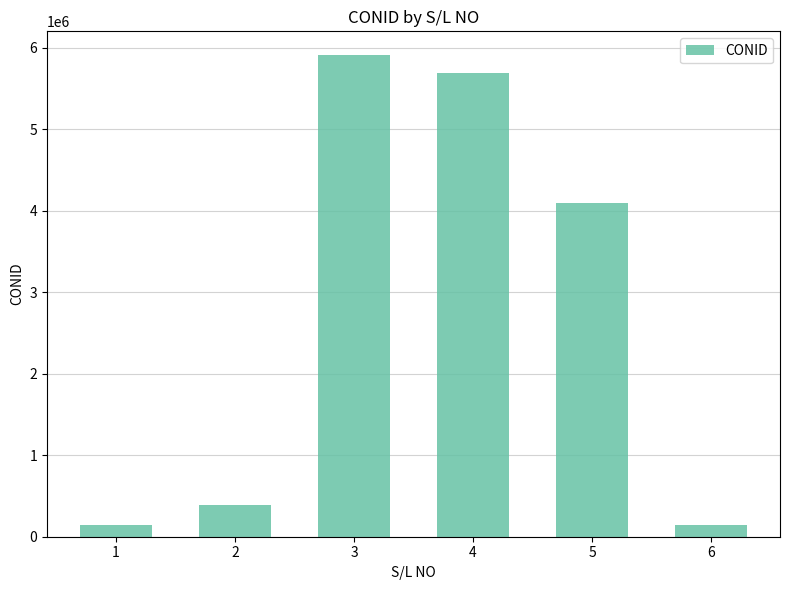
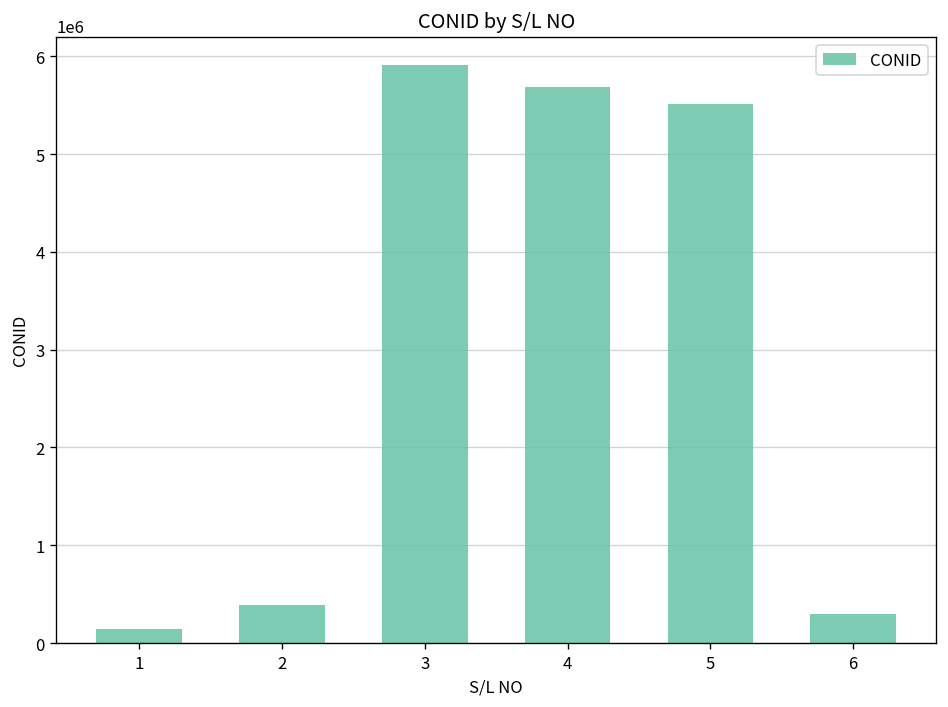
  {
    "1": 100000,
    "2": 400000,
    "3": 5900000,
    "4": 5700000,
-   "5": 4100000,
-   "6": 100000
+   "5": 5500000,
+   "6": 300000
  }
